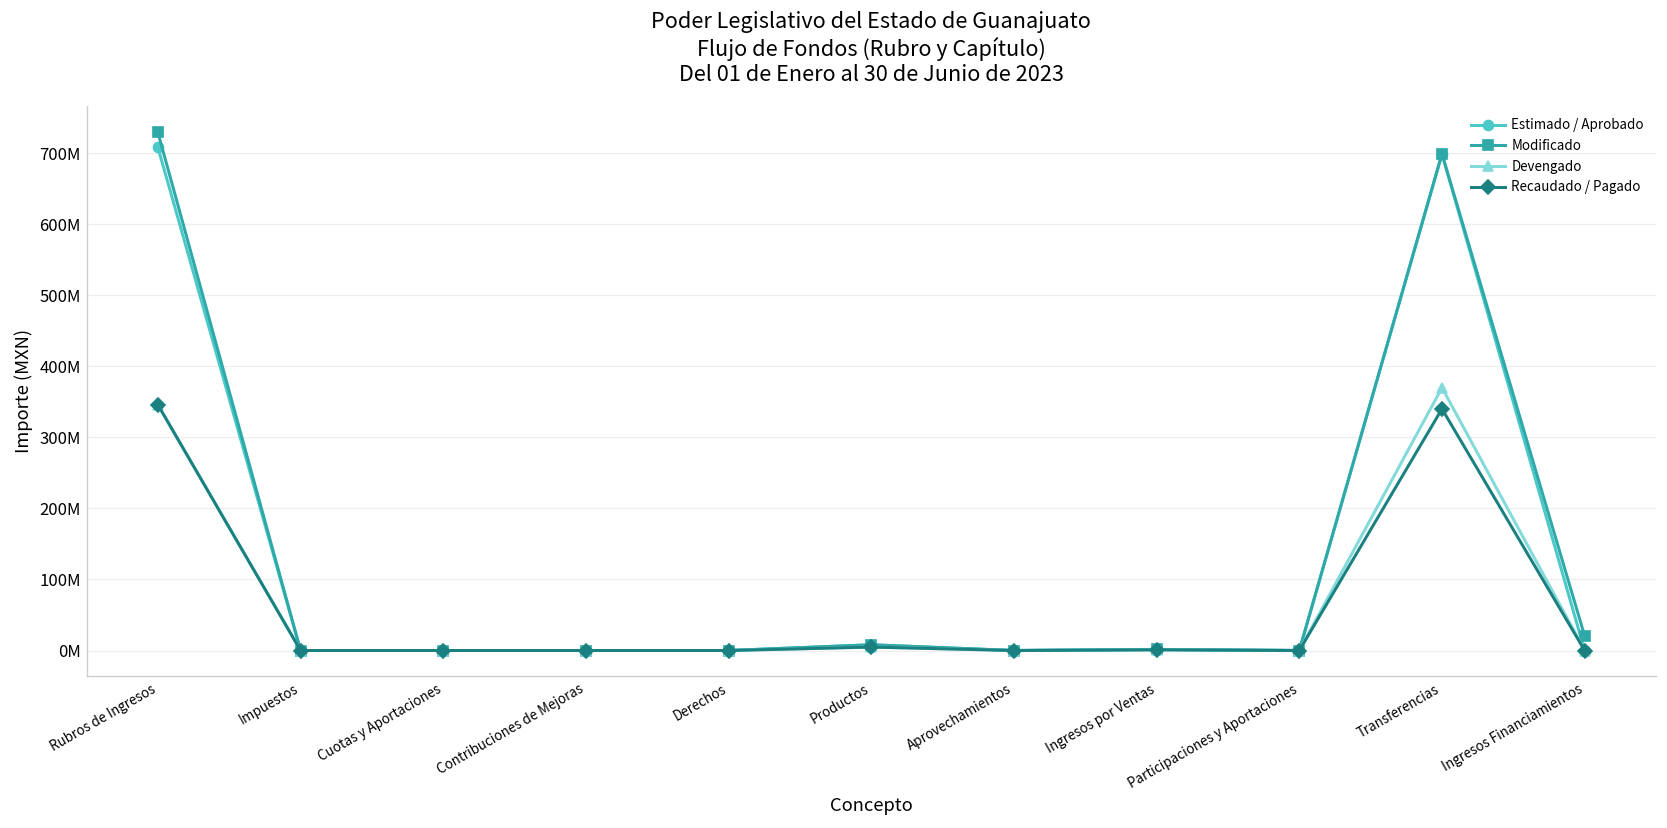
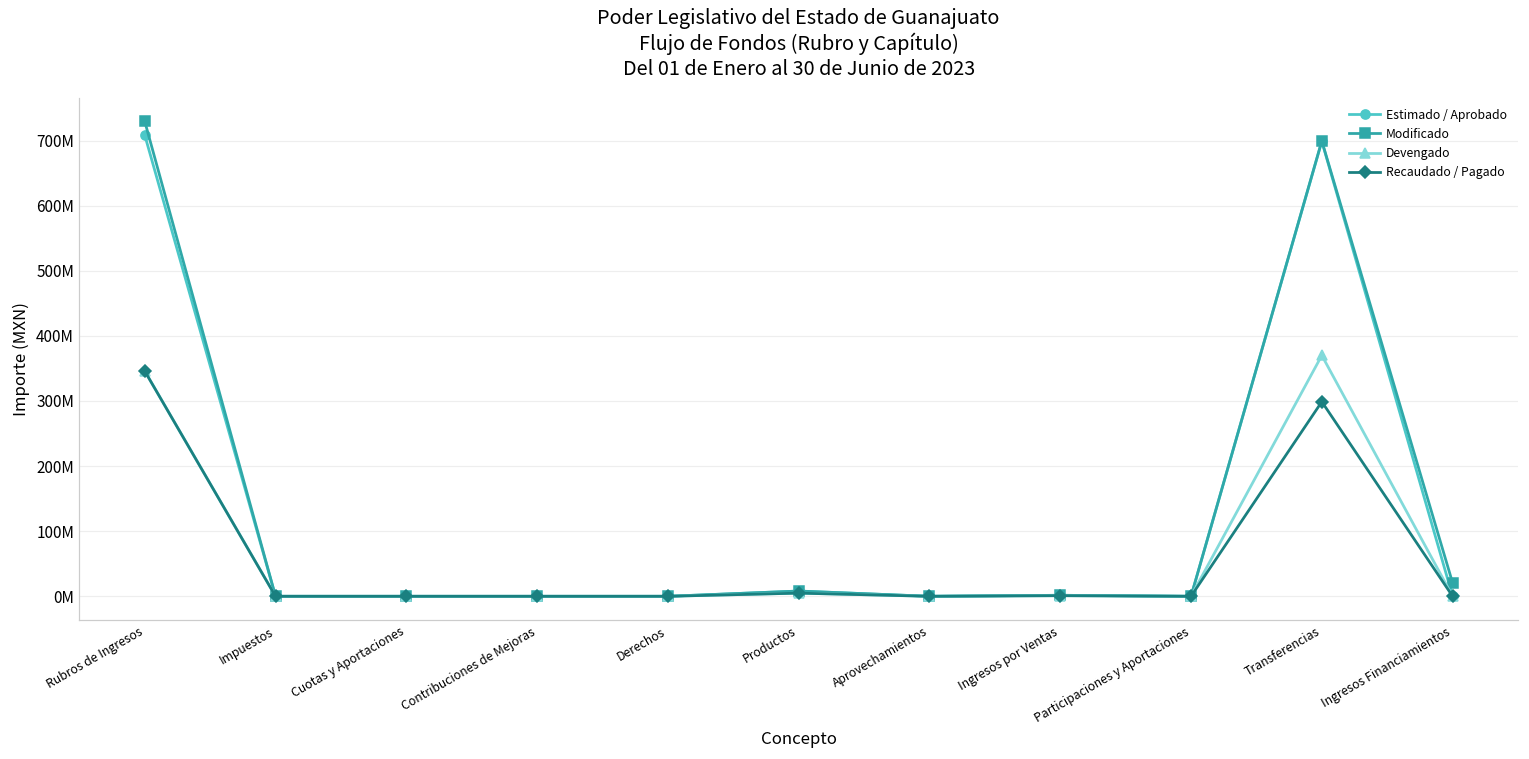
  {
    "Devengado": {
      "Transferencias": 370000000
    },
    "Recaudado / Pagado": {
-     "Transferencias": 340000000
+     "Transferencias": 300000000
    }
  }
